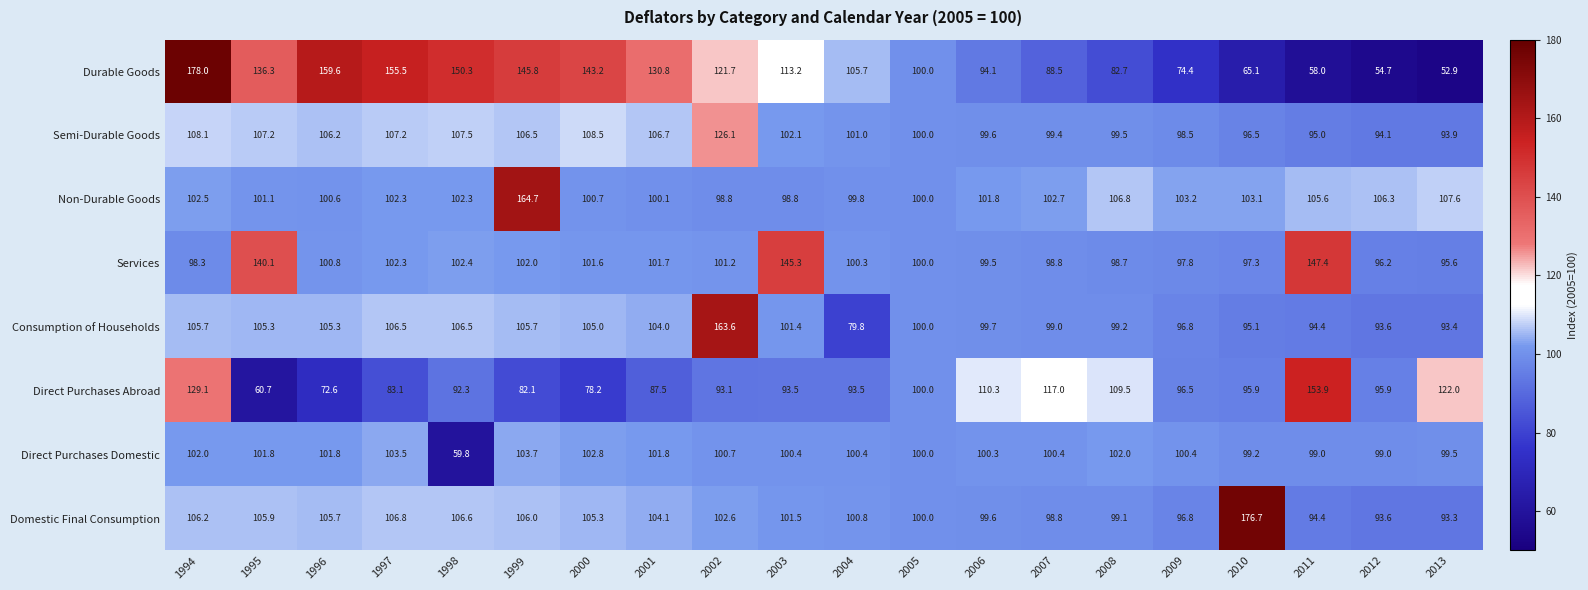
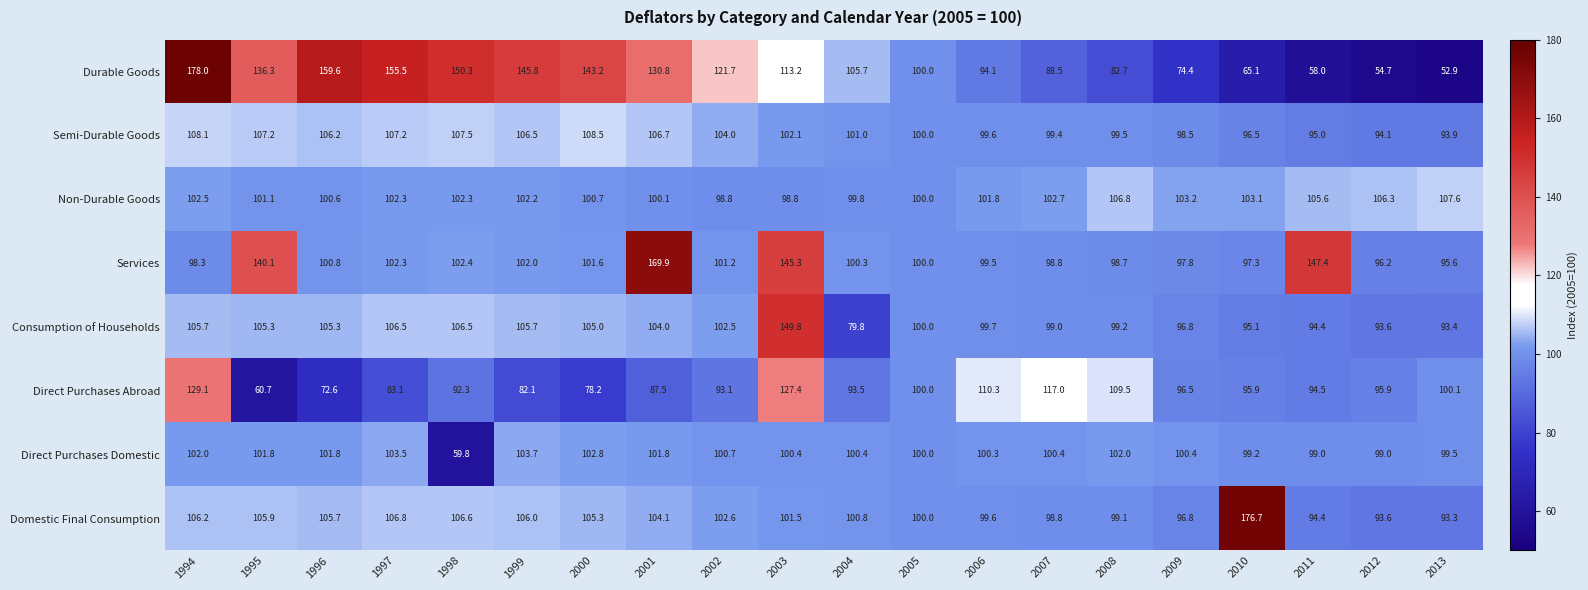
  {
    "Durable Goods": {
      "1994": 178.0,
      "1995": 136.3,
      "1996": 159.6,
      "1997": 155.5,
      "1998": 150.3,
      "1999": 145.8,
      "2000": 143.2,
      "2001": 130.8,
      "2002": 121.7,
      "2003": 113.2,
      "2004": 105.7,
      "2005": 100.0,
      "2006": 94.1,
      "2007": 88.5,
      "2008": 82.7,
      "2009": 74.4,
      "2010": 65.1,
      "2011": 58.0,
      "2012": 54.7,
      "2013": 52.9
    },
    "Semi-Durable Goods": {
      "1994": 108.1,
      "1995": 107.2,
      "1996": 106.2,
      "1997": 107.2,
      "1998": 107.5,
      "1999": 106.5,
      "2000": 108.5,
      "2001": 106.7,
-     "2002": 126.1,
+     "2002": 104.0,
      "2003": 102.1,
      "2004": 101.0,
      "2005": 100.0,
      "2006": 99.6,
      "2007": 99.4,
      "2008": 99.5,
      "2009": 98.5,
      "2010": 96.5,
      "2011": 95.0,
      "2012": 94.1,
      "2013": 93.9
    },
    "Non-Durable Goods": {
      "1994": 102.5,
      "1995": 101.1,
      "1996": 100.6,
      "1997": 102.3,
      "1998": 102.3,
-     "1999": 164.7,
+     "1999": 102.2,
      "2000": 100.7,
      "2001": 100.1,
      "2002": 98.8,
      "2003": 98.8,
      "2004": 99.8,
      "2005": 100.0,
      "2006": 101.8,
      "2007": 102.7,
      "2008": 106.8,
      "2009": 103.2,
      "2010": 103.1,
      "2011": 105.6,
      "2012": 106.3,
      "2013": 107.6
    },
    "Services": {
      "1994": 98.3,
      "1995": 140.1,
      "1996": 100.8,
      "1997": 102.3,
      "1998": 102.4,
      "1999": 102.0,
      "2000": 101.6,
-     "2001": 101.7,
+     "2001": 169.9,
      "2002": 101.2,
      "2003": 145.3,
      "2004": 100.3,
      "2005": 100.0,
      "2006": 99.5,
      "2007": 98.8,
      "2008": 98.7,
      "2009": 97.8,
      "2010": 97.3,
      "2011": 147.4,
      "2012": 96.2,
      "2013": 95.6
    },
    "Consumption of Households": {
      "1994": 105.7,
      "1995": 105.3,
      "1996": 105.3,
      "1997": 106.5,
      "1998": 106.5,
      "1999": 105.7,
      "2000": 105.0,
      "2001": 104.0,
-     "2002": 163.6,
-     "2003": 101.4,
+     "2002": 102.5,
+     "2003": 149.8,
      "2004": 79.8,
      "2005": 100.0,
      "2006": 99.7,
      "2007": 99.0,
      "2008": 99.2,
      "2009": 96.8,
      "2010": 95.1,
      "2011": 94.4,
      "2012": 93.6,
      "2013": 93.4
    },
    "Direct Purchases Abroad": {
      "1994": 129.1,
      "1995": 60.7,
      "1996": 72.6,
      "1997": 83.1,
      "1998": 92.3,
      "1999": 82.1,
      "2000": 78.2,
      "2001": 87.5,
      "2002": 93.1,
-     "2003": 93.5,
+     "2003": 127.4,
      "2004": 93.5,
      "2005": 100.0,
      "2006": 110.3,
      "2007": 117.0,
      "2008": 109.5,
      "2009": 96.5,
      "2010": 95.9,
-     "2011": 153.9,
+     "2011": 94.5,
      "2012": 95.9,
-     "2013": 122.0
+     "2013": 100.1
    },
    "Direct Purchases Domestic": {
      "1994": 102.0,
      "1995": 101.8,
      "1996": 101.8,
      "1997": 103.5,
      "1998": 59.8,
      "1999": 103.7,
      "2000": 102.8,
      "2001": 101.8,
      "2002": 100.7,
      "2003": 100.4,
      "2004": 100.4,
      "2005": 100.0,
      "2006": 100.3,
      "2007": 100.4,
      "2008": 102.0,
      "2009": 100.4,
      "2010": 99.2,
      "2011": 99.0,
      "2012": 99.0,
      "2013": 99.5
    },
    "Domestic Final Consumption": {
      "1994": 106.2,
      "1995": 105.9,
      "1996": 105.7,
      "1997": 106.8,
      "1998": 106.6,
      "1999": 106.0,
      "2000": 105.3,
      "2001": 104.1,
      "2002": 102.6,
      "2003": 101.5,
      "2004": 100.8,
      "2005": 100.0,
      "2006": 99.6,
      "2007": 98.8,
      "2008": 99.1,
      "2009": 96.8,
      "2010": 176.7,
      "2011": 94.4,
      "2012": 93.6,
      "2013": 93.3
    }
  }
